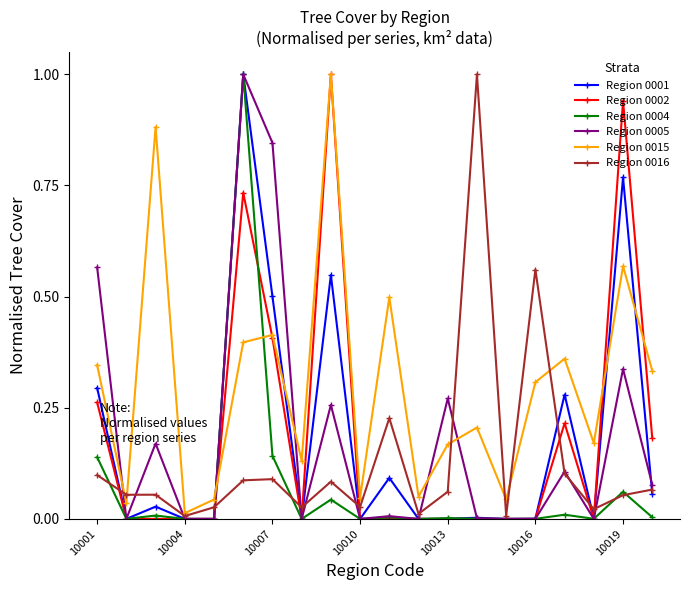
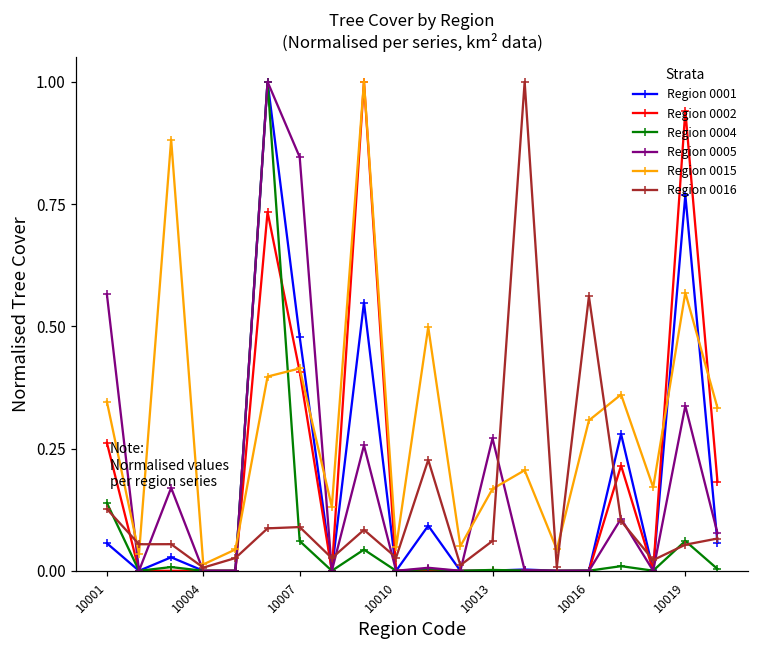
  {
    "Region 0001": {
-     "10001": 0.29,
-     "10007": 0.50,
+     "10001": 0.06,
+     "10007": 0.48,
      "10019": 0.77
    },
    "Region 0002": {
      "10001": 0.26,
      "10007": 0.41,
      "10019": 0.94
    },
    "Region 0004": {
      "10001": 0.14,
-     "10007": 0.14,
+     "10007": 0.06,
      "10019": 0.06
    },
    "Region 0005": {
      "10001": 0.57,
      "10007": 0.85,
      "10013": 0.27,
      "10019": 0.34
    },
    "Region 0015": {
      "10001": 0.35,
      "10004": 0.01,
      "10007": 0.41,
      "10010": 0.05,
      "10013": 0.17,
      "10016": 0.31,
      "10019": 0.57
    },
    "Region 0016": {
-     "10001": 0.10,
+     "10001": 0.13,
      "10004": 0.01,
      "10007": 0.09,
      "10010": 0.03,
      "10013": 0.06,
      "10016": 0.56,
      "10019": 0.05
    }
  }
